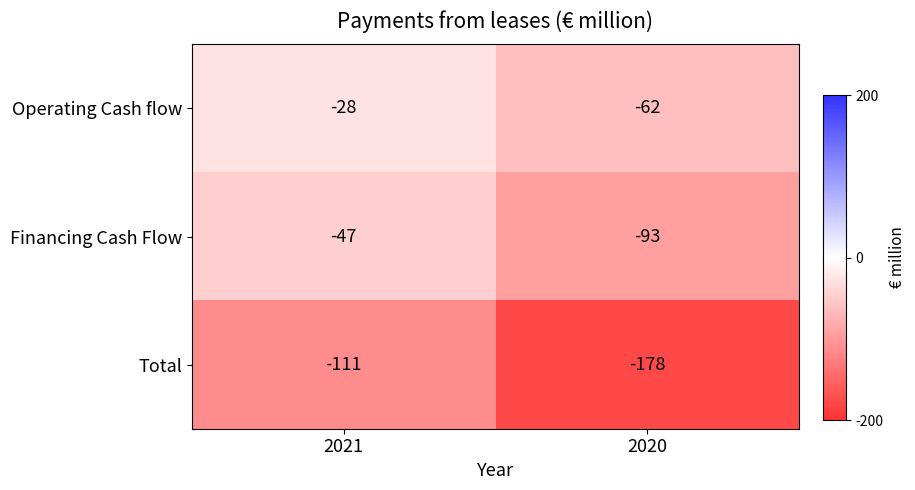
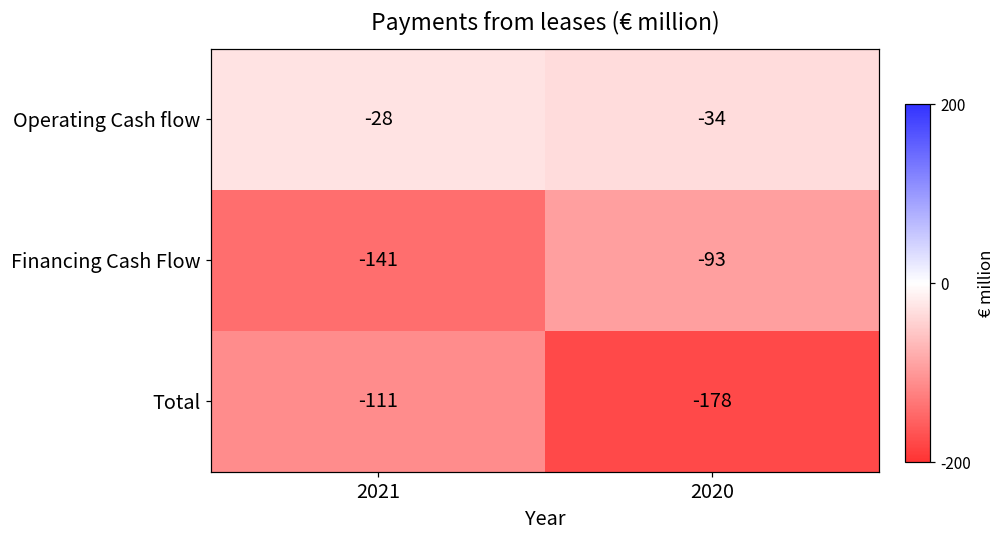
  {
    "Operating Cash flow": {
      "2021": -28,
-     "2020": -62
+     "2020": -34
    },
    "Financing Cash Flow": {
-     "2021": -47,
+     "2021": -141,
      "2020": -93
    },
    "Total": {
      "2021": -111,
      "2020": -178
    }
  }
